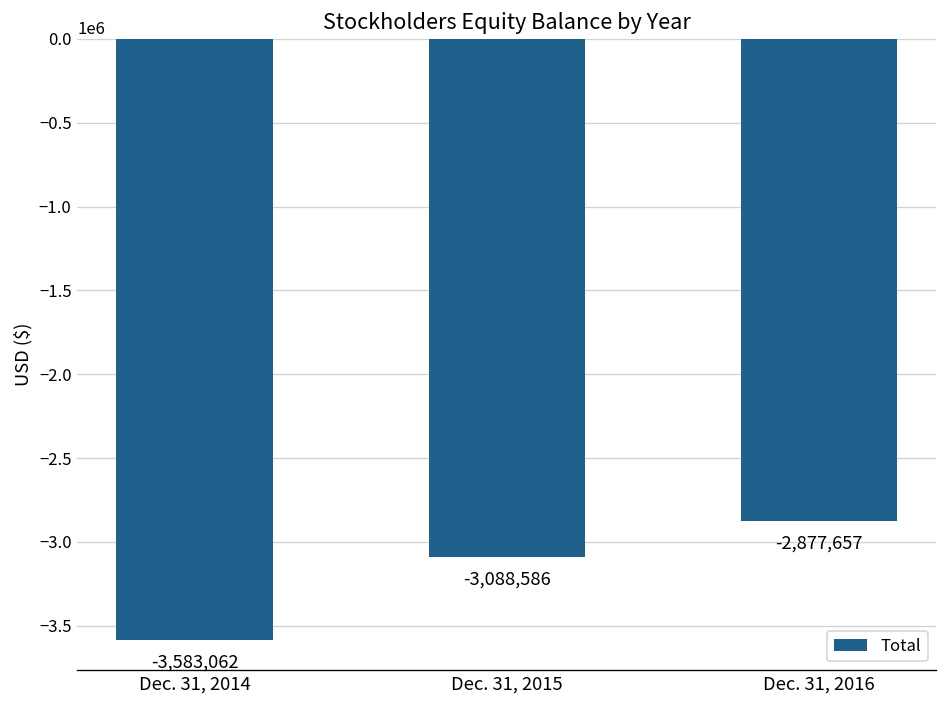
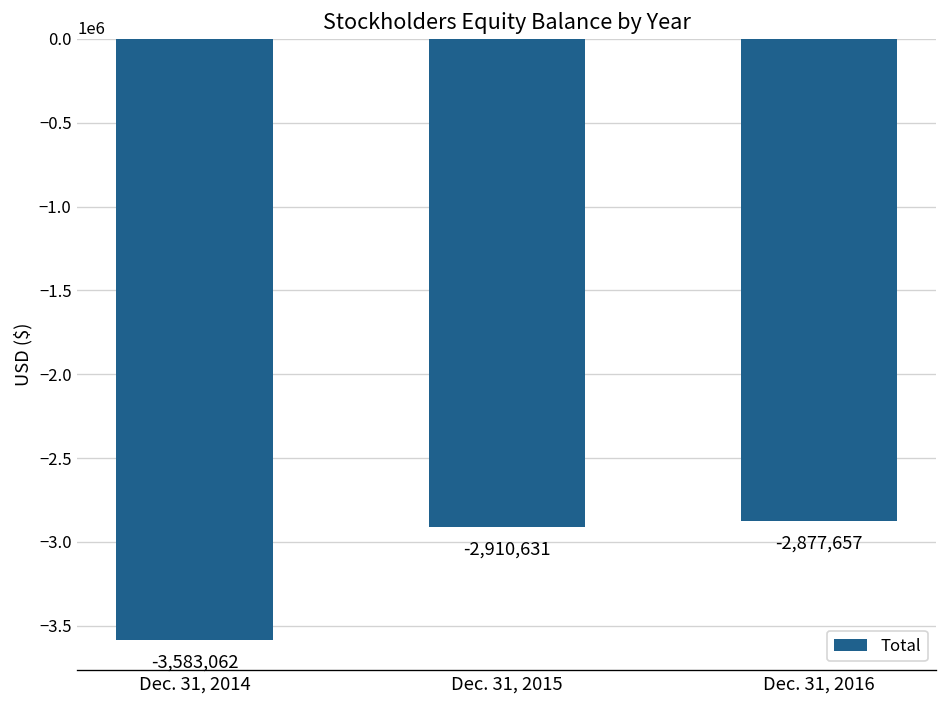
  {
    "Dec. 31, 2014": "-3,583,062",
-   "Dec. 31, 2015": "-3,088,586",
+   "Dec. 31, 2015": "-2,910,631",
    "Dec. 31, 2016": "-2,877,657"
  }
